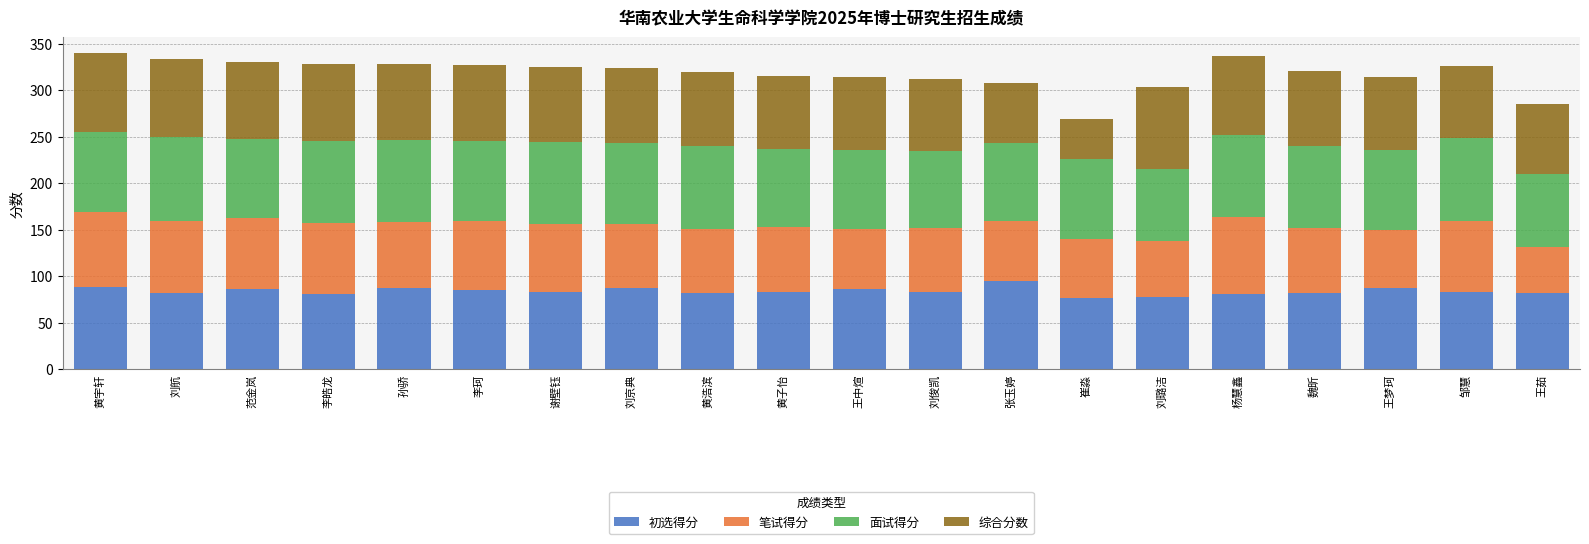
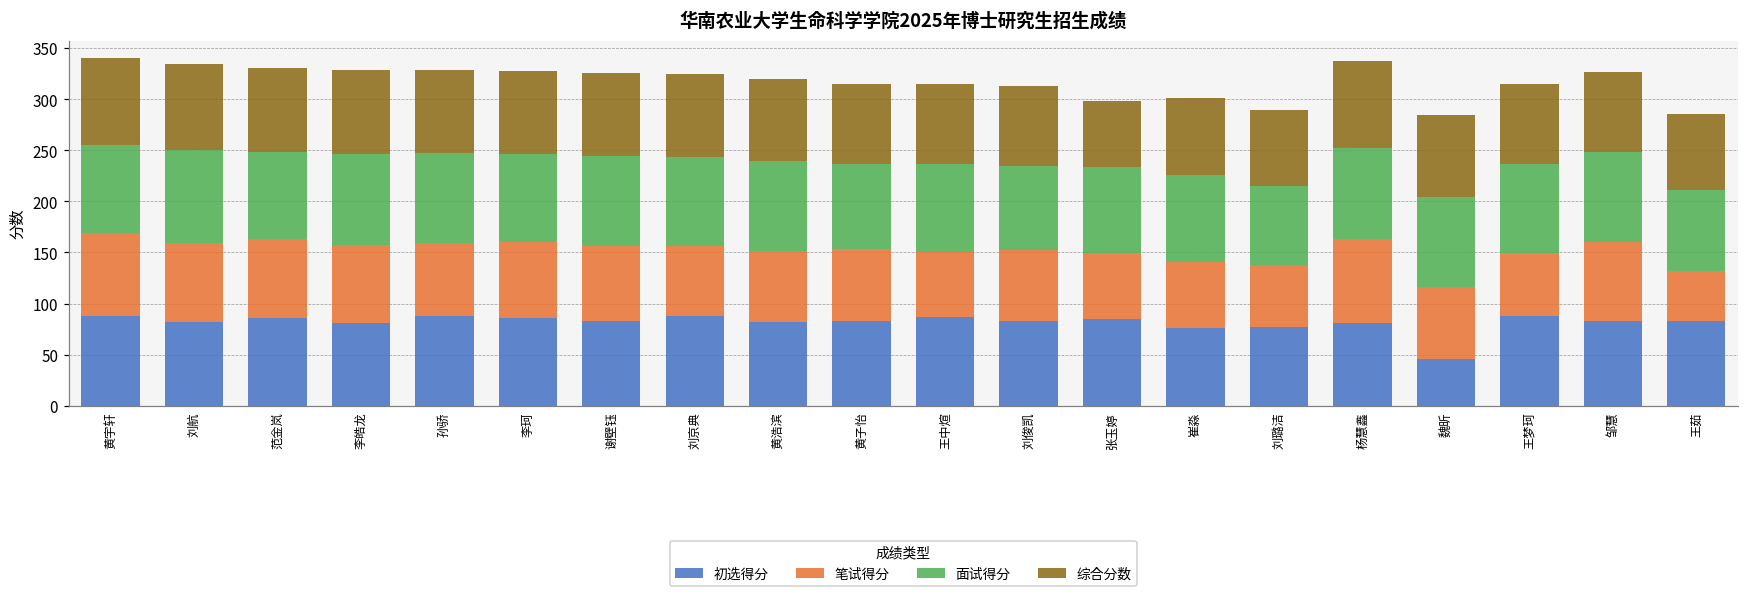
  {
    "初选得分": {
      "黄宇轩": 90,
      "刘航": 80,
      "范金岚": 90,
      "李皓龙": 80,
      "孙骄": 90,
      "李珂": 90,
      "谢壁钰": 80,
      "刘京典": 90,
      "黄浩滨": 80,
      "黄子怡": 80,
      "王中煊": 90,
      "刘俊凯": 80,
-     "张玉婷": 90,
+     "张玉婷": 80,
      "崔淼": 80,
      "刘璐洁": 80,
      "杨慧鑫": 80,
-     "魏昕": 80,
+     "魏昕": 50,
      "王梦珂": 90,
      "邹慧": 80,
      "王茹": 80
    },
    "笔试得分": {
      "黄宇轩": 80,
      "刘航": 80,
      "范金岚": 80,
      "李皓龙": 80,
      "孙骄": 70,
      "李珂": 70,
      "谢壁钰": 70,
      "刘京典": 70,
      "黄浩滨": 70,
      "黄子怡": 70,
      "王中煊": 60,
      "刘俊凯": 70,
      "张玉婷": 60,
      "崔淼": 60,
      "刘璐洁": 60,
      "杨慧鑫": 80,
      "魏昕": 70,
      "王梦珂": 60,
      "邹慧": 80,
      "王茹": 50
    },
    "面试得分": {
      "黄宇轩": 90,
      "刘航": 90,
      "范金岚": 80,
      "李皓龙": 90,
      "孙骄": 90,
      "李珂": 90,
      "谢壁钰": 90,
      "刘京典": 90,
      "黄浩滨": 90,
      "黄子怡": 80,
      "王中煊": 90,
      "刘俊凯": 80,
      "张玉婷": 80,
      "崔淼": 90,
      "刘璐洁": 80,
      "杨慧鑫": 90,
      "魏昕": 90,
      "王梦珂": 90,
      "邹慧": 90,
      "王茹": 80
    },
    "综合分数": {
      "黄宇轩": 80,
      "刘航": 80,
      "范金岚": 80,
      "李皓龙": 80,
      "孙骄": 80,
      "李珂": 80,
      "谢壁钰": 80,
      "刘京典": 80,
      "黄浩滨": 80,
      "黄子怡": 80,
      "王中煊": 80,
      "刘俊凯": 80,
      "张玉婷": 60,
-     "崔淼": 40,
-     "刘璐洁": 90,
+     "崔淼": 80,
+     "刘璐洁": 70,
      "杨慧鑫": 80,
      "魏昕": 80,
      "王梦珂": 80,
      "邹慧": 80,
      "王茹": 70
    }
  }
